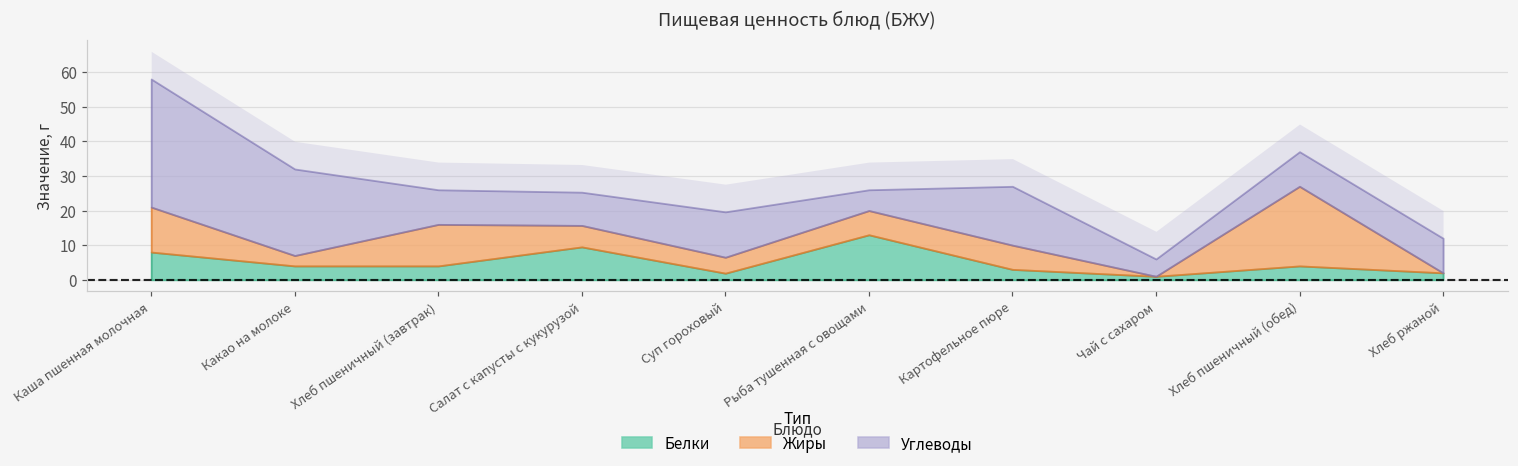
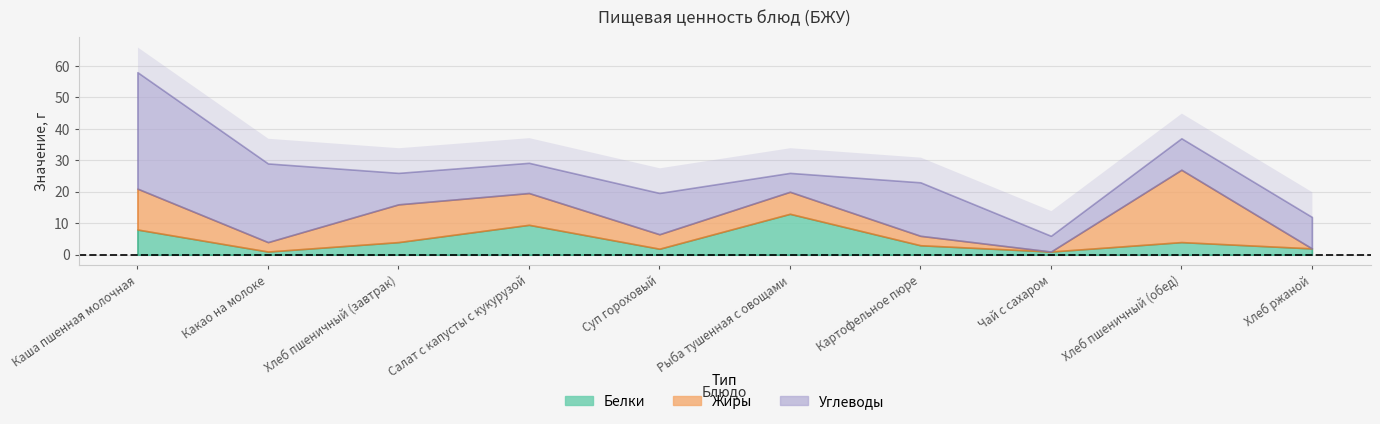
  {
    "Белки": {
      "Каша пшенная молочная": 8,
-     "Какао на молоке": 4,
+     "Какао на молоке": 1,
      "Хлеб пшеничный (завтрак)": 4,
      "Салат с капусты с кукурузой": 10,
      "Суп гороховый": 2,
      "Рыба тушенная с овощами": 13,
      "Картофельное пюре": 3,
      "Хлеб пшеничный (обед)": 4
    },
    "Жиры": {
      "Каша пшенная молочная": 13,
      "Какао на молоке": 3,
      "Хлеб пшеничный (завтрак)": 12,
-     "Салат с капусты с кукурузой": 6,
+     "Салат с капусты с кукурузой": 10,
      "Суп гороховый": 5,
      "Рыба тушенная с овощами": 7,
-     "Картофельное пюре": 7,
+     "Картофельное пюре": 3,
      "Хлеб пшеничный (обед)": 23
    }
  }
